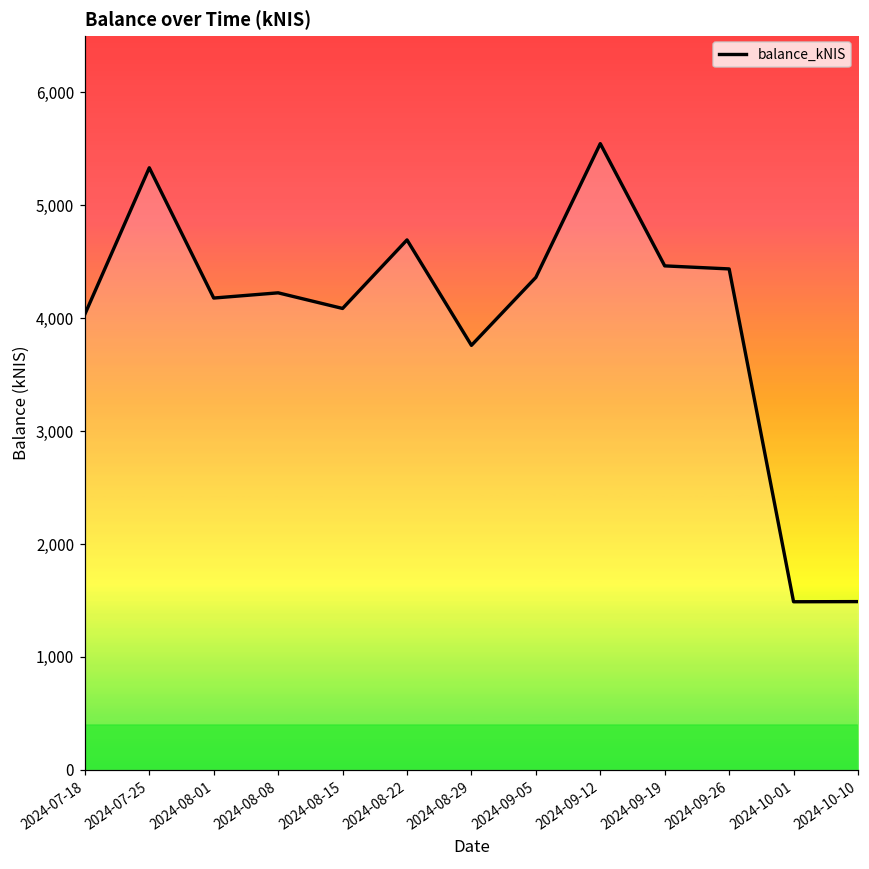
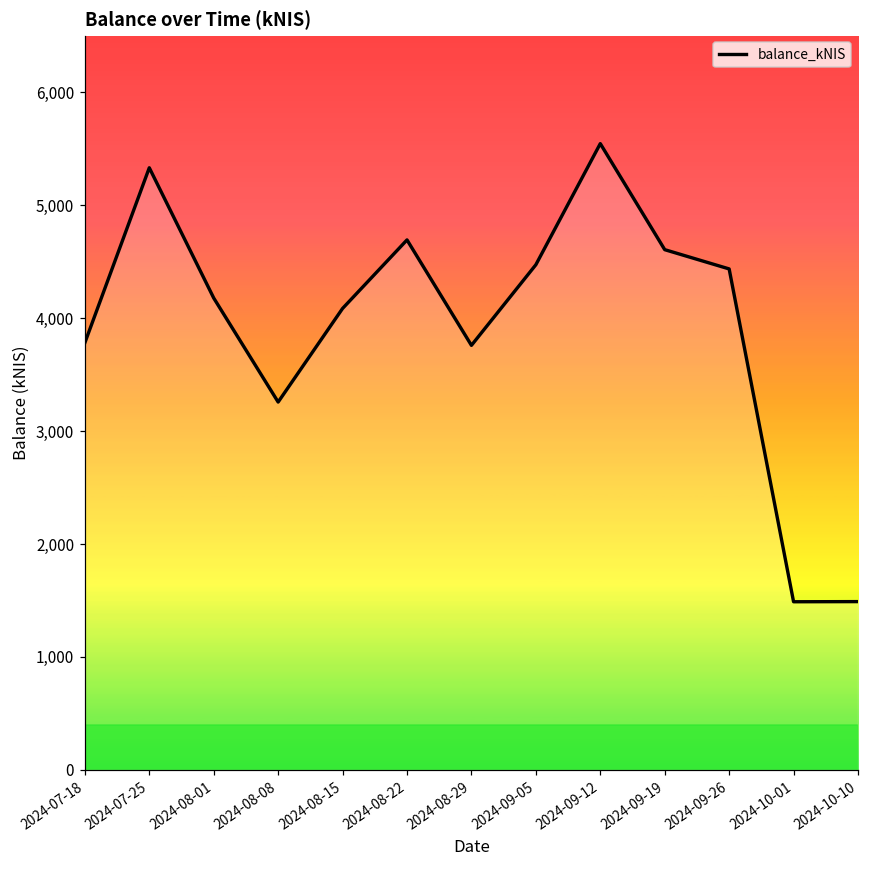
  {
-   "2024-07-18": "4,030",
+   "2024-07-18": "3,780",
    "2024-07-25": "5,330",
    "2024-08-01": "4,180",
-   "2024-08-08": "4,220",
+   "2024-08-08": "3,260",
    "2024-08-15": "4,080",
    "2024-08-22": "4,690",
    "2024-08-29": "3,760",
-   "2024-09-05": "4,360",
+   "2024-09-05": "4,470",
    "2024-09-12": "5,540",
-   "2024-09-19": "4,460",
+   "2024-09-19": "4,610",
    "2024-09-26": "4,430",
    "2024-10-01": "1,490",
    "2024-10-10": "1,490"
  }
